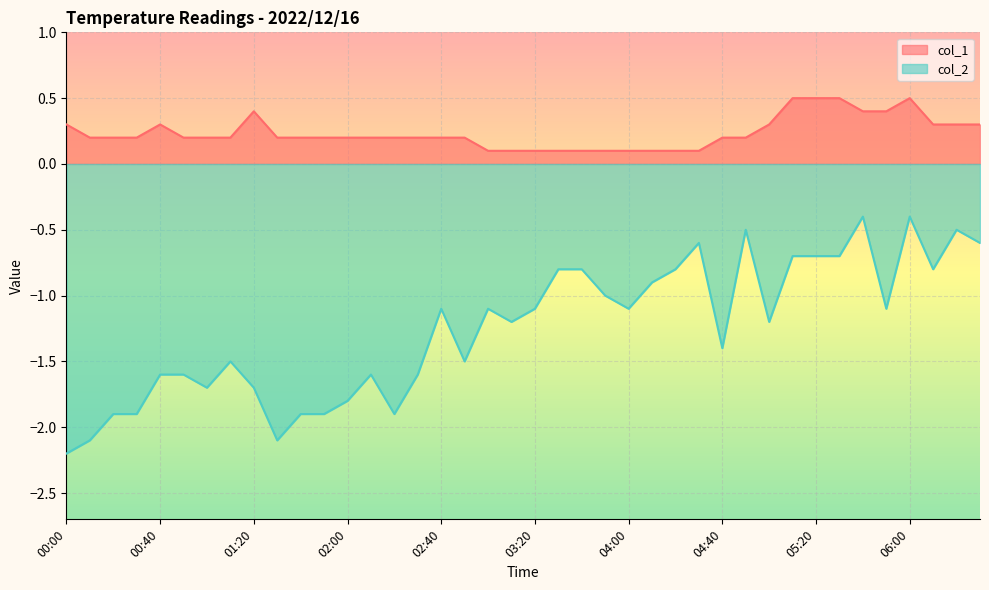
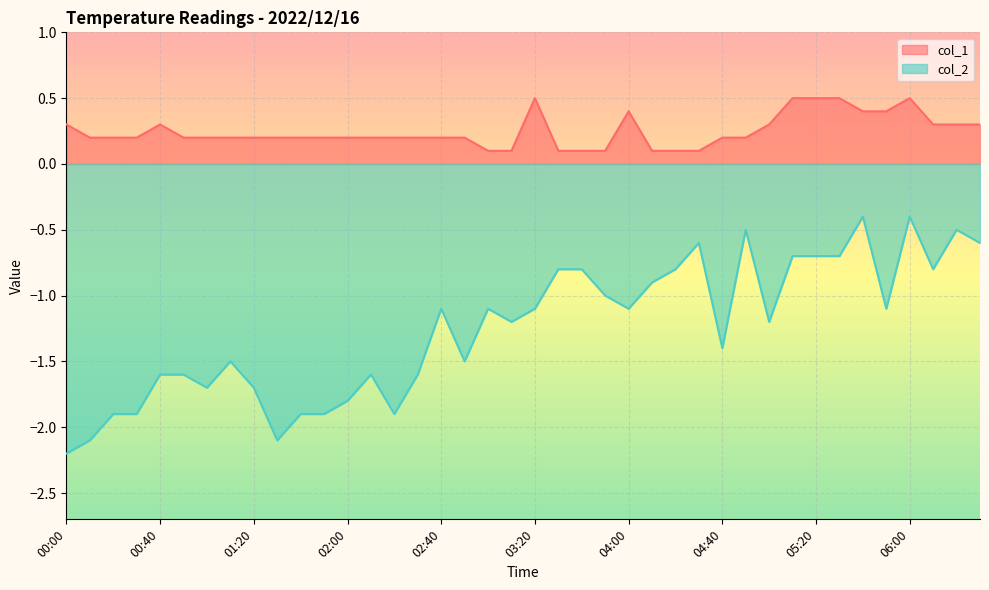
  {
    "col_1": {
      "00:00": 0.3,
      "00:40": 0.3,
-     "01:20": 0.4,
+     "01:20": 0.2,
      "02:00": 0.2,
      "02:40": 0.2,
-     "03:20": 0.1,
-     "04:00": 0.1,
+     "03:20": 0.5,
+     "04:00": 0.4,
      "04:40": 0.2,
      "05:20": 0.5,
      "06:00": 0.5
    }
  }
